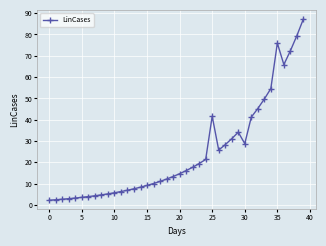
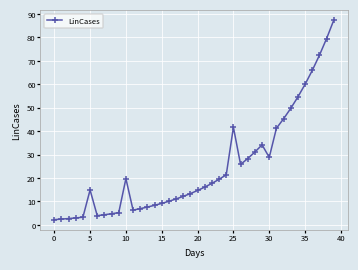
  {
    "0": 2,
-   "5": 4,
-   "10": 6,
+   "5": 15,
+   "10": 20,
    "15": 9,
    "20": 15,
    "25": 42,
    "30": 29,
-   "35": 76
+   "35": 60
  }
